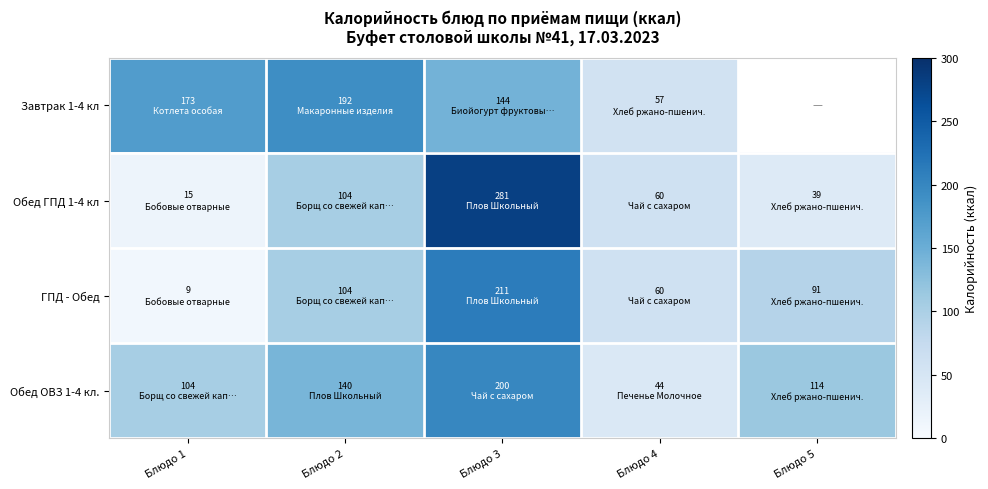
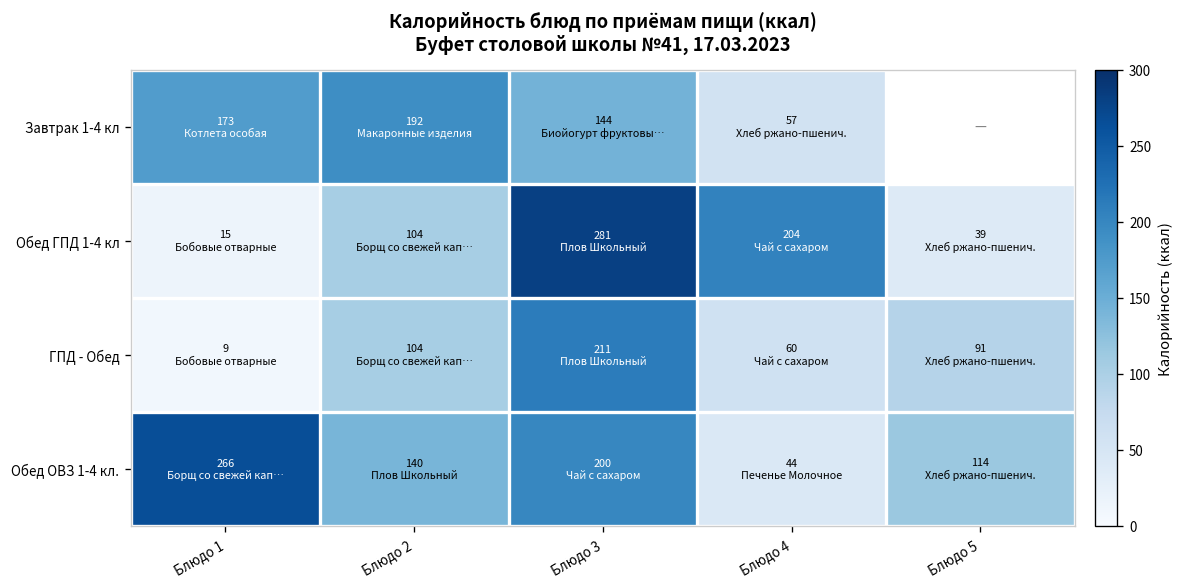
  {
    "Завтрак 1-4 кл": {
      "Блюдо 1": 173,
      "Блюдо 2": 192,
      "Блюдо 3": 144,
      "Блюдо 4": 57
    },
    "Обед ГПД 1-4 кл": {
      "Блюдо 1": 15,
      "Блюдо 2": 104,
      "Блюдо 3": 281,
-     "Блюдо 4": 60,
+     "Блюдо 4": 204,
      "Блюдо 5": 39
    },
    "ГПД - Обед": {
      "Блюдо 1": 9,
      "Блюдо 2": 104,
      "Блюдо 3": 211,
      "Блюдо 4": 60,
      "Блюдо 5": 91
    },
    "Обед ОВЗ 1-4 кл.": {
-     "Блюдо 1": 104,
+     "Блюдо 1": 266,
      "Блюдо 2": 140,
      "Блюдо 3": 200,
      "Блюдо 4": 44,
      "Блюдо 5": 114
    }
  }
